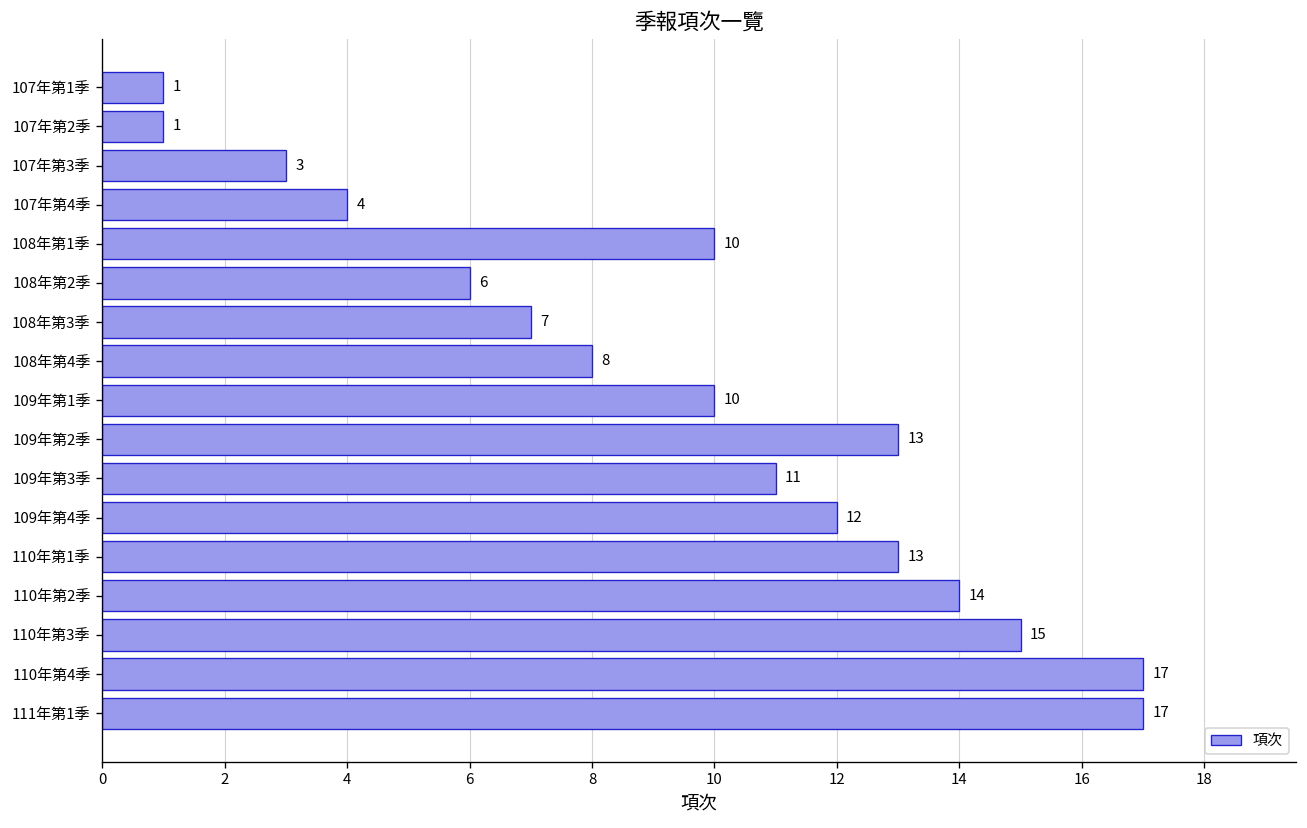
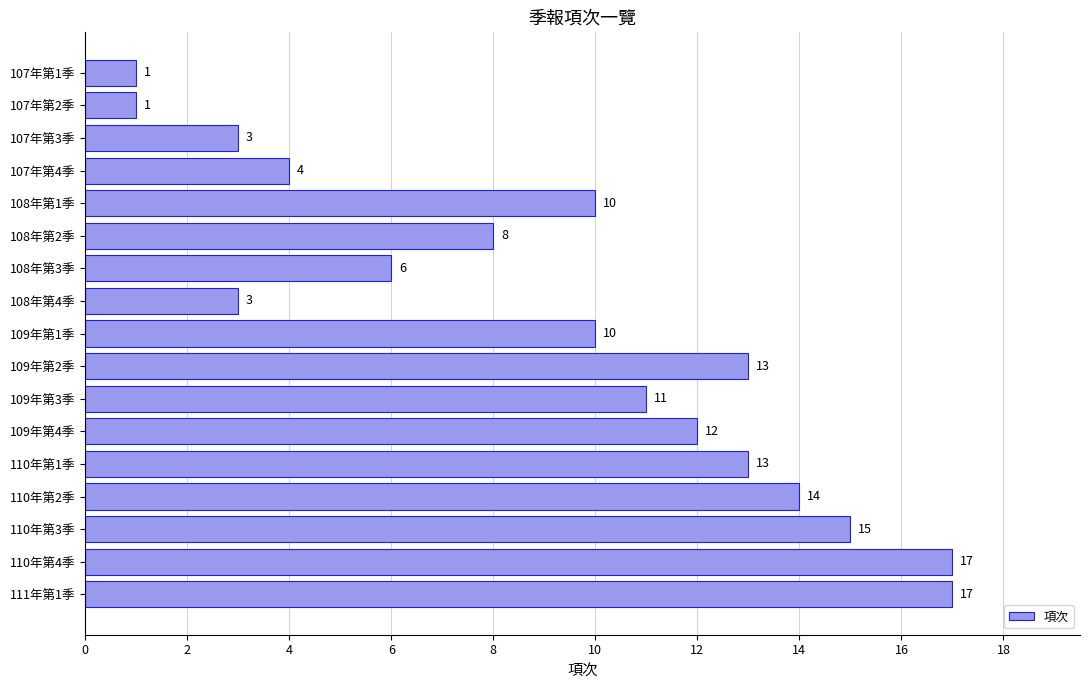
  {
    "107年第1季": 1,
    "107年第2季": 1,
    "107年第3季": 3,
    "107年第4季": 4,
    "108年第1季": 10,
-   "108年第2季": 6,
-   "108年第3季": 7,
-   "108年第4季": 8,
+   "108年第2季": 8,
+   "108年第3季": 6,
+   "108年第4季": 3,
    "109年第1季": 10,
    "109年第2季": 13,
    "109年第3季": 11,
    "109年第4季": 12,
    "110年第1季": 13,
    "110年第2季": 14,
    "110年第3季": 15,
    "110年第4季": 17,
    "111年第1季": 17
  }
